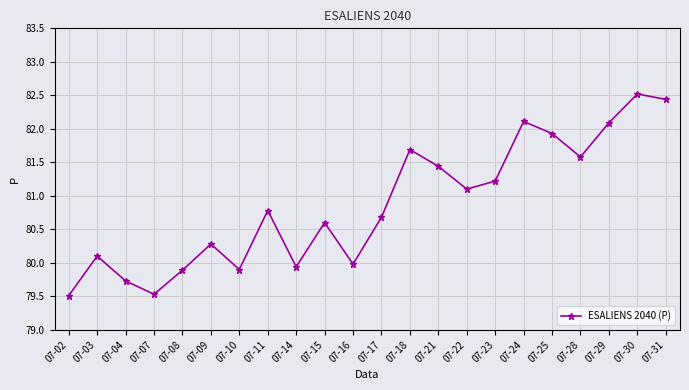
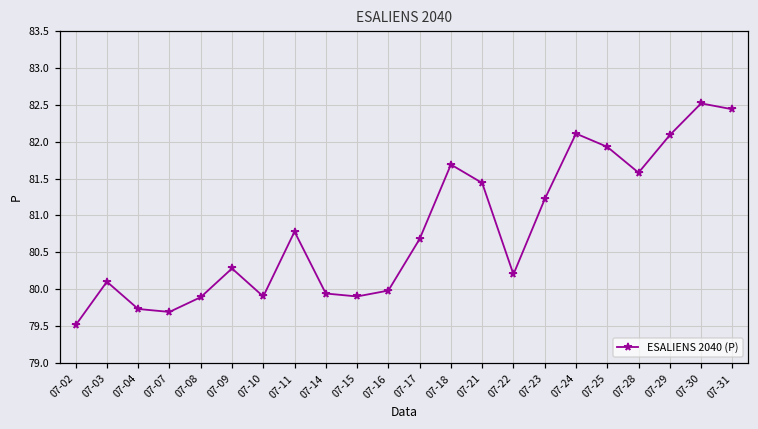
  {
    "07-02": 79.5,
    "07-03": 80.1,
    "07-04": 79.7,
-   "07-07": 79.5,
+   "07-07": 79.7,
    "07-08": 79.9,
    "07-09": 80.3,
    "07-10": 79.9,
    "07-11": 80.8,
    "07-14": 79.9,
-   "07-15": 80.6,
+   "07-15": 79.9,
    "07-16": 80.0,
    "07-17": 80.7,
    "07-18": 81.7,
    "07-21": 81.4,
-   "07-22": 81.1,
+   "07-22": 80.2,
    "07-23": 81.2,
    "07-24": 82.1,
    "07-25": 81.9,
    "07-28": 81.6,
    "07-29": 82.1,
    "07-30": 82.5,
    "07-31": 82.4
  }
